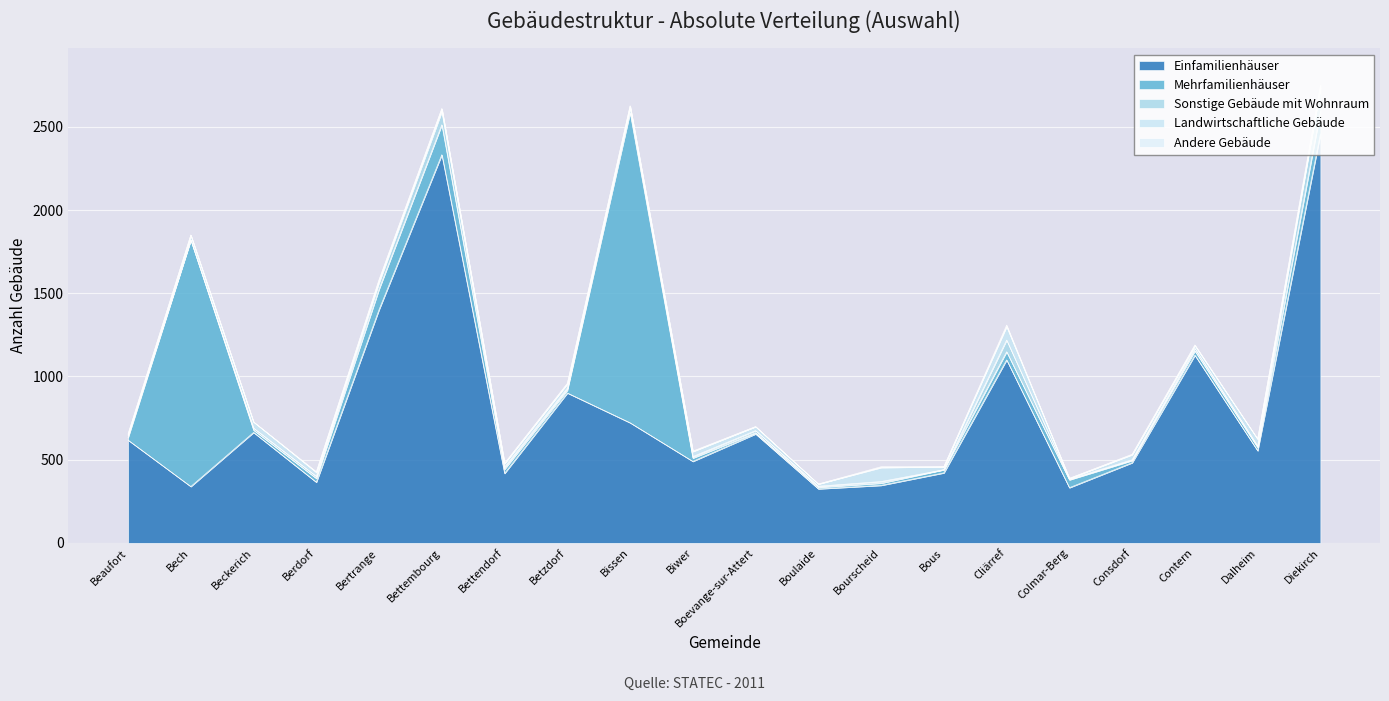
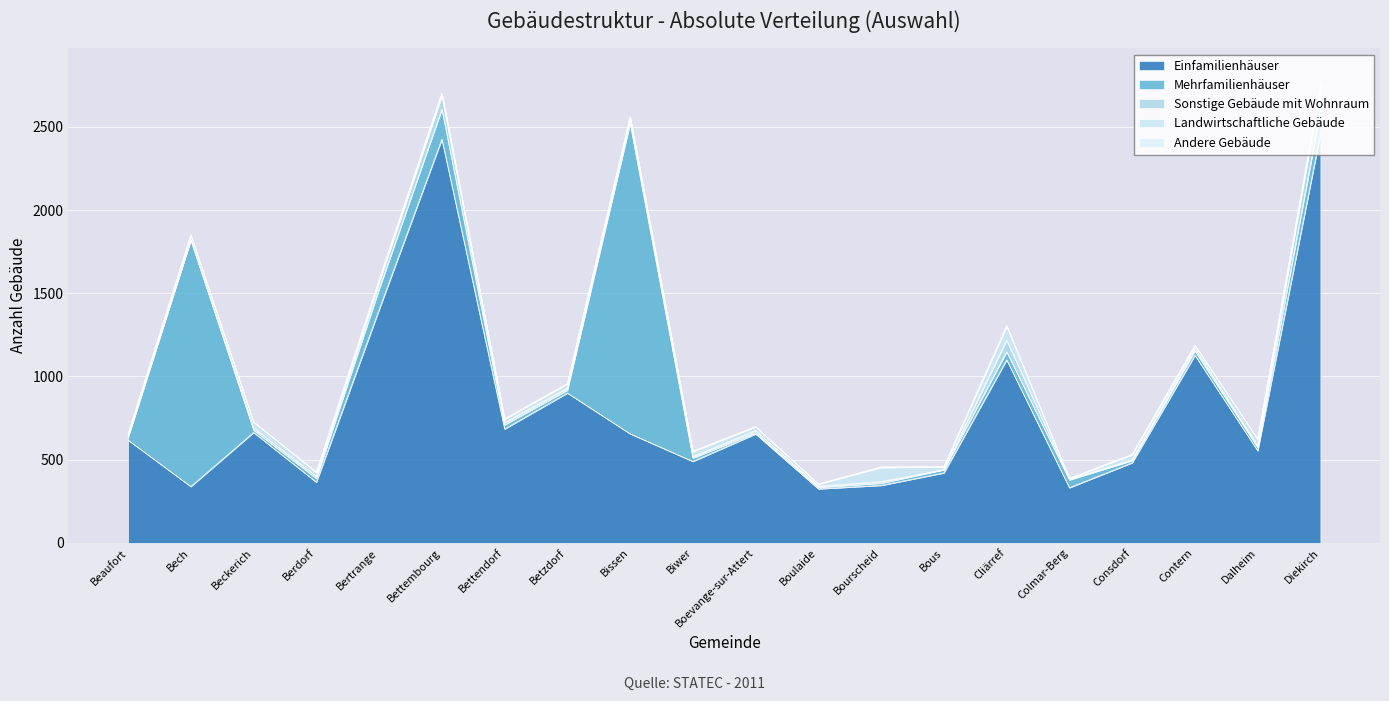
  {
    "Einfamilienhäuser": {
      "Bech": 340,
      "Berdorf": 370,
      "Bertrange": 1400,
-     "Bettembourg": 2330,
-     "Bettendorf": 420,
+     "Bettembourg": 2430,
+     "Bettendorf": 690,
      "Betzdorf": 900,
-     "Bissen": 720,
+     "Bissen": 660,
      "Biwer": 490,
      "Bous": 420,
      "Cliärref": 1100,
      "Colmar-Berg": 330,
      "Contern": 1130,
      "Dalheim": 550
    },
    "Mehrfamilienhäuser": {
      "Bertrange": 120,
      "Bettembourg": 180,
      "Bissen": 1860,
      "Cliärref": 50
    }
  }
